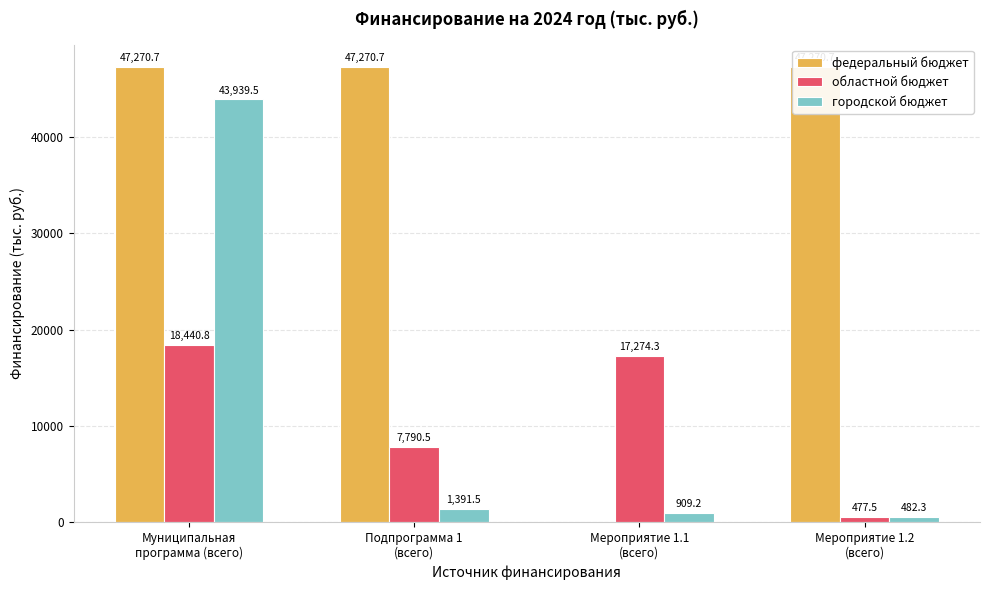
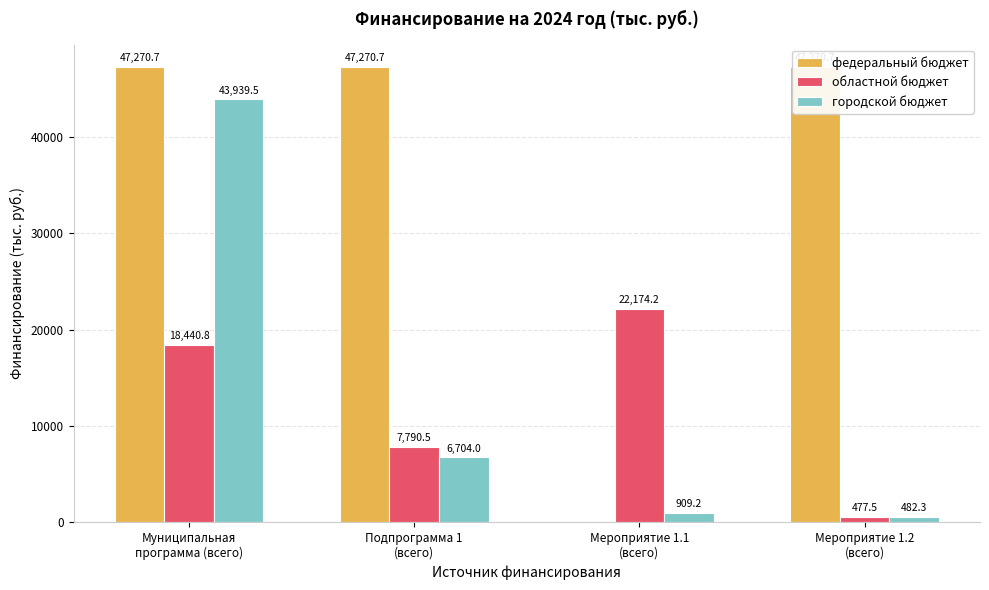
  {
    "федеральный бюджет": {
      "Муниципальная программа (всего)": "47,270.7",
      "Подпрограмма 1 (всего)": "47,270.7"
    },
    "областной бюджет": {
      "Муниципальная программа (всего)": "18,440.8",
      "Подпрограмма 1 (всего)": "7,790.5",
-     "Мероприятие 1.1 (всего)": "17,274.3",
+     "Мероприятие 1.1 (всего)": "22,174.2",
      "Мероприятие 1.2 (всего)": "477.5"
    },
    "городской бюджет": {
      "Муниципальная программа (всего)": "43,939.5",
-     "Подпрограмма 1 (всего)": "1,391.5",
+     "Подпрограмма 1 (всего)": "6,704.0",
      "Мероприятие 1.1 (всего)": "909.2",
      "Мероприятие 1.2 (всего)": "482.3"
    }
  }
